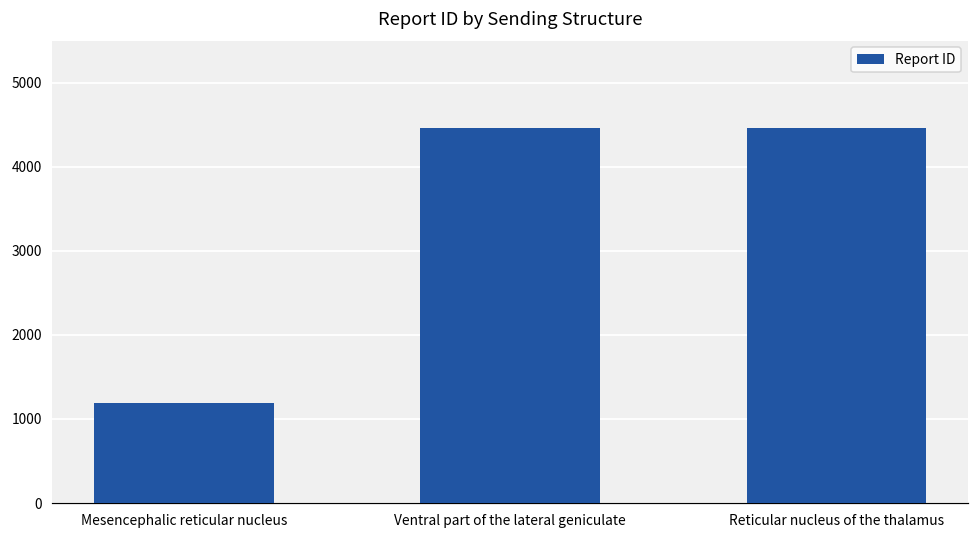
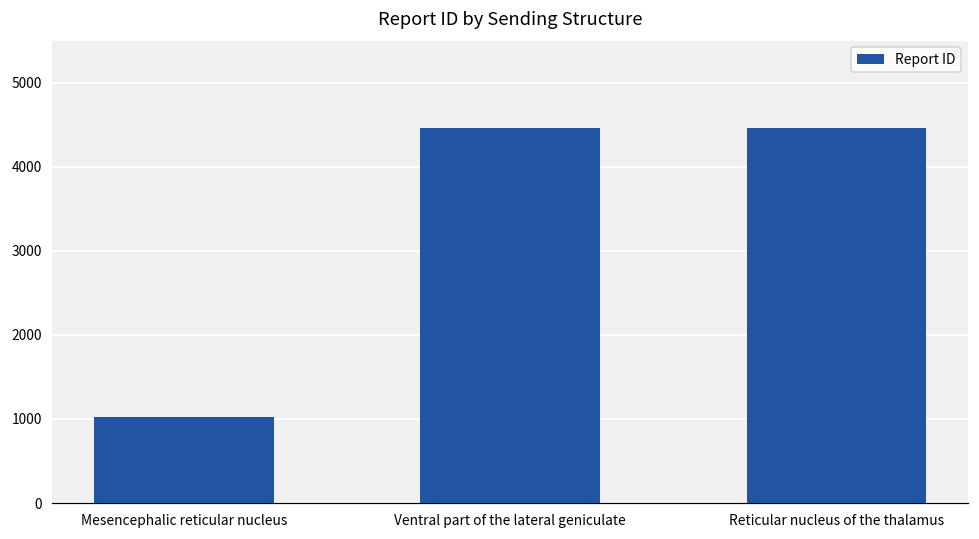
  {
-   "Mesencephalic reticular nucleus": 1200,
+   "Mesencephalic reticular nucleus": 1000,
    "Ventral part of the lateral geniculate": 4500,
    "Reticular nucleus of the thalamus": 4500
  }
